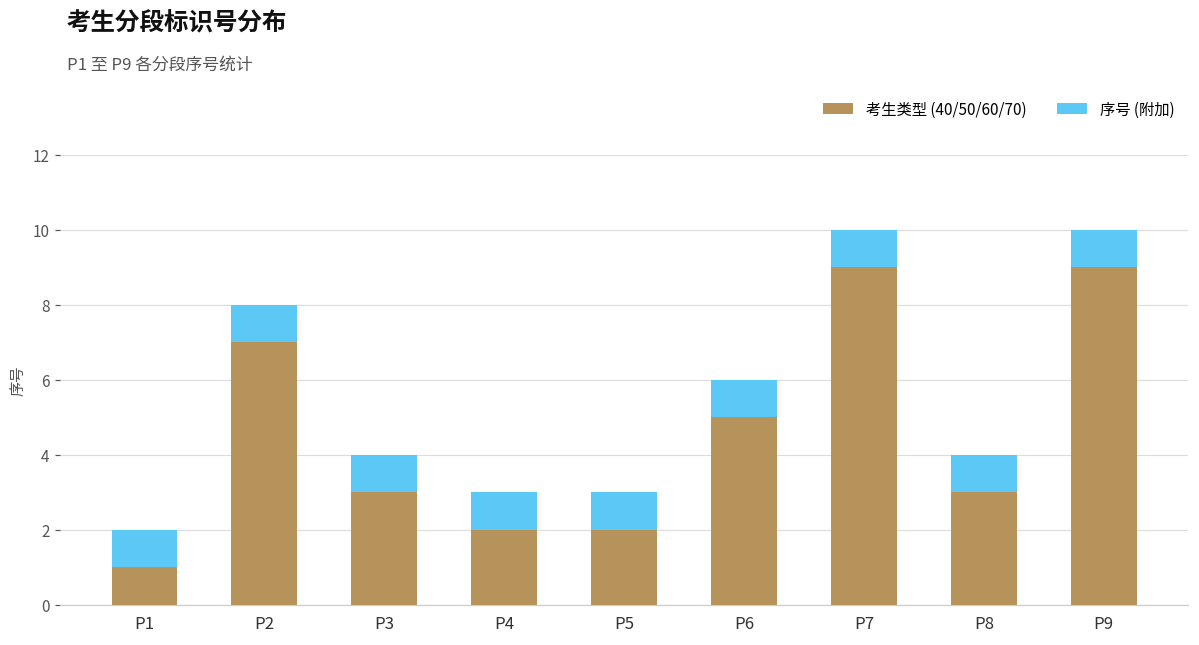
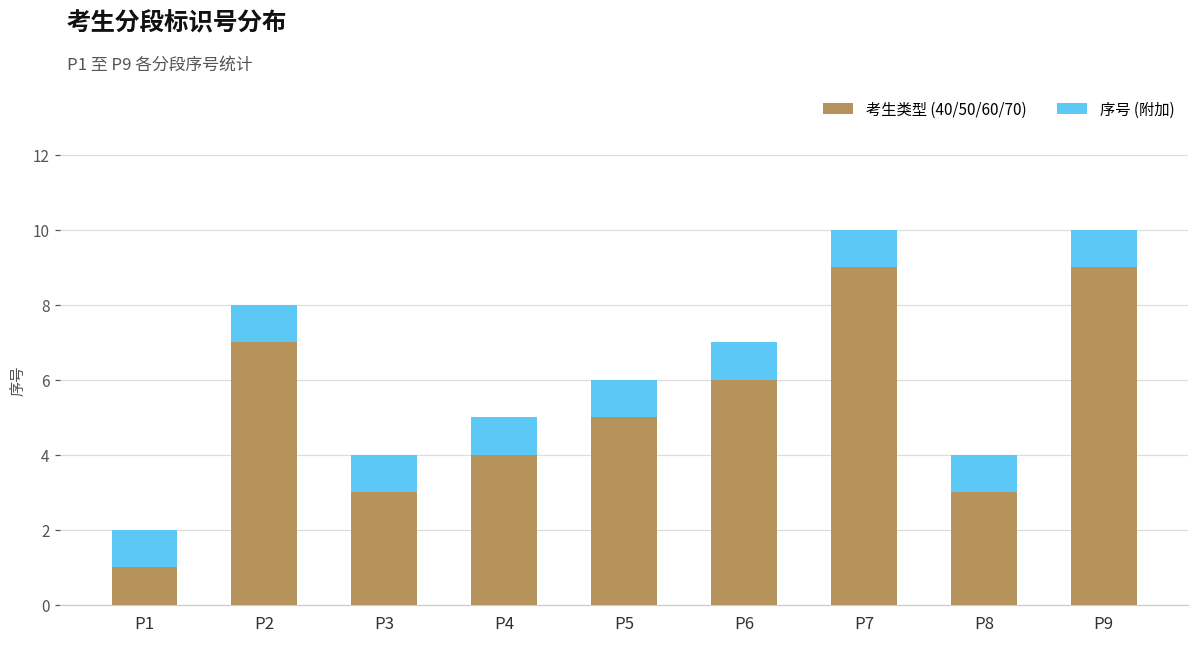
  {
    "考生类型 (40/50/60/70)": {
      "P1": 1,
      "P2": 7,
      "P3": 3,
-     "P4": 2,
-     "P5": 2,
-     "P6": 5,
+     "P4": 4,
+     "P5": 5,
+     "P6": 6,
      "P7": 9,
      "P8": 3,
      "P9": 9
    },
    "序号 (附加)": {
      "P1": 1,
      "P2": 1,
      "P3": 1,
      "P4": 1,
      "P5": 1,
      "P6": 1,
      "P7": 1,
      "P8": 1,
      "P9": 1
    }
  }
